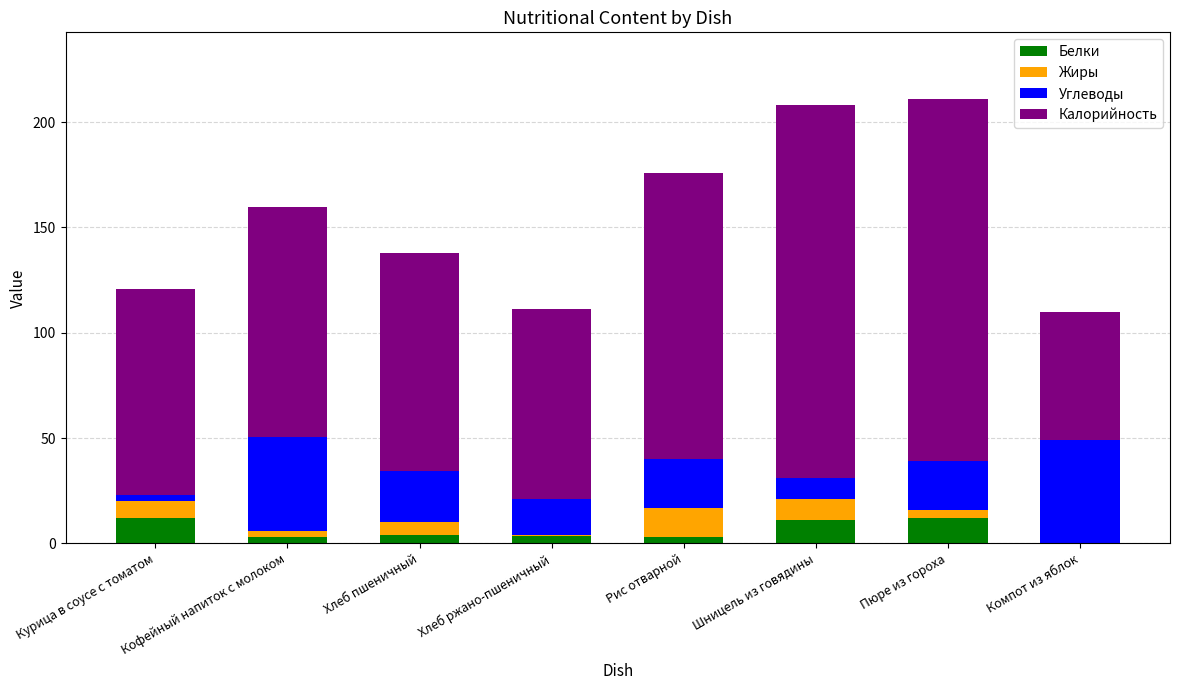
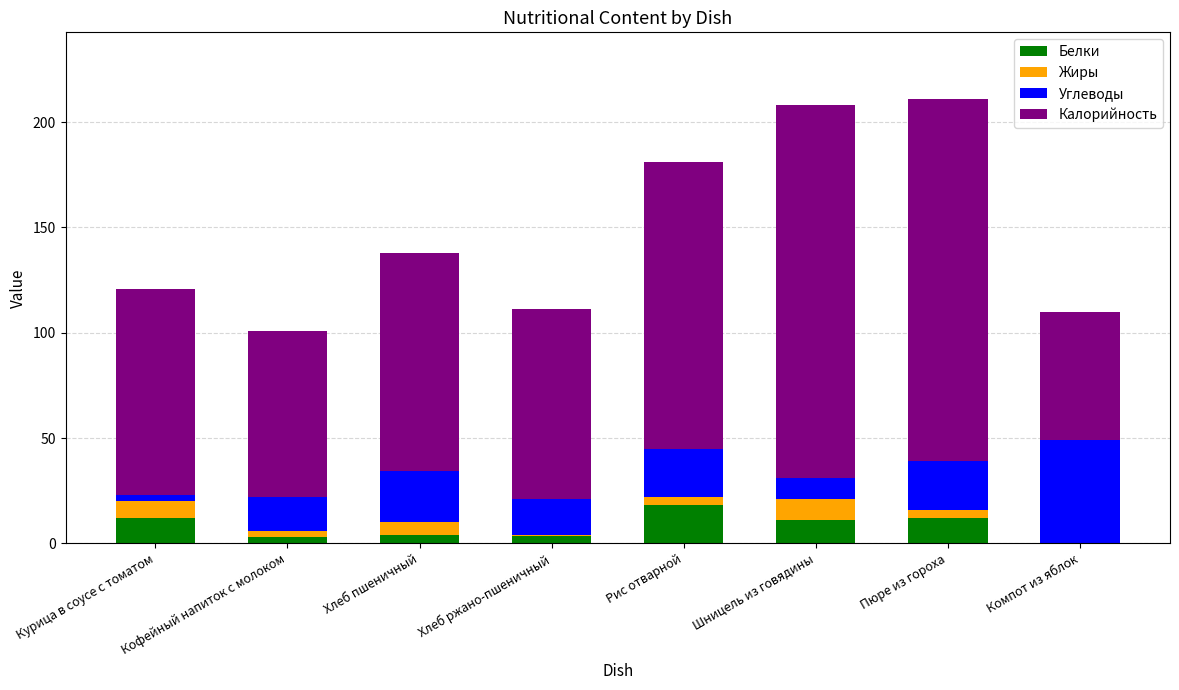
  {
    "Белки": {
      "Курица в соусе с томатом": 12,
      "Кофейный напиток с молоком": 3,
      "Хлеб пшеничный": 4,
      "Хлеб ржано-пшеничный": 3,
-     "Рис отварной": 3,
+     "Рис отварной": 18,
      "Шницель из говядины": 11,
      "Пюре из гороха": 12,
      "Компот из яблок": 0
    },
    "Жиры": {
      "Курица в соусе с томатом": 8,
      "Кофейный напиток с молоком": 3,
      "Хлеб пшеничный": 6,
-     "Рис отварной": 14,
+     "Рис отварной": 4,
      "Шницель из говядины": 10,
      "Пюре из гороха": 4,
      "Компот из яблок": 0
    },
    "Углеводы": {
      "Курица в соусе с томатом": 3,
-     "Кофейный напиток с молоком": 45,
+     "Кофейный напиток с молоком": 16,
      "Хлеб пшеничный": 25,
      "Хлеб ржано-пшеничный": 17,
      "Рис отварной": 23,
      "Шницель из говядины": 10,
      "Пюре из гороха": 23,
      "Компот из яблок": 49
    },
    "Калорийность": {
      "Курица в соусе с томатом": 98,
-     "Кофейный напиток с молоком": 109,
+     "Кофейный напиток с молоком": 79,
      "Хлеб пшеничный": 104,
      "Хлеб ржано-пшеничный": 91,
      "Рис отварной": 136,
      "Шницель из говядины": 177,
      "Пюре из гороха": 172,
      "Компот из яблок": 61
    }
  }
